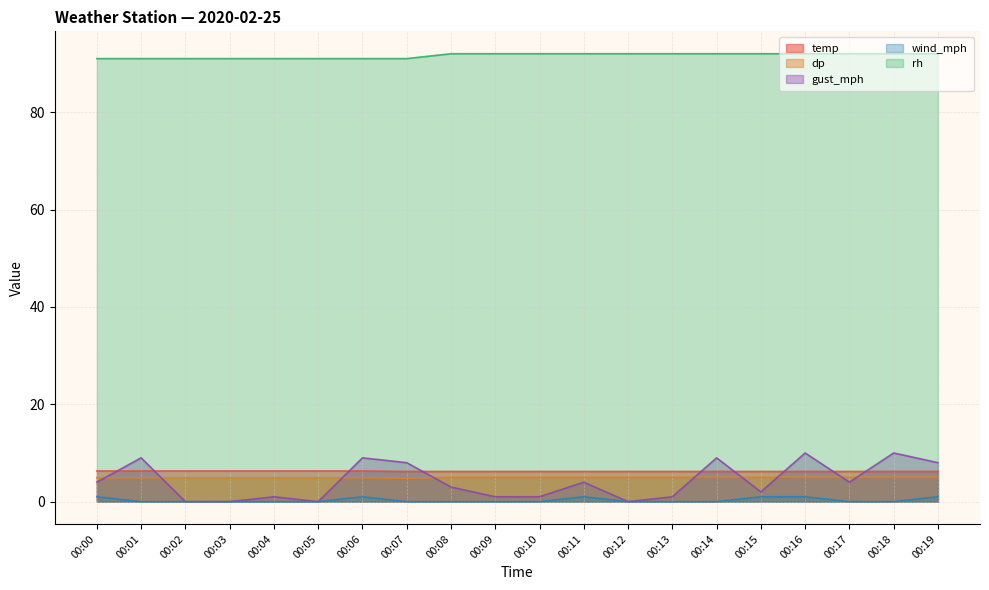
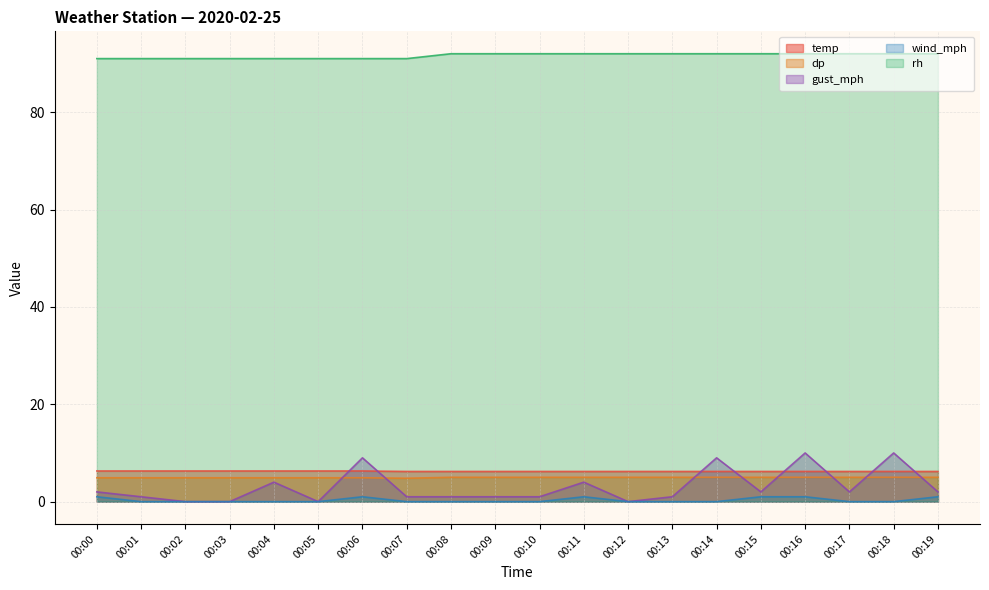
  {
    "gust_mph": {
-     "00:00": 4,
-     "00:01": 9,
-     "00:04": 1,
+     "00:00": 2,
+     "00:01": 1,
+     "00:04": 4,
      "00:06": 9,
-     "00:07": 8,
-     "00:08": 3,
+     "00:07": 1,
+     "00:08": 1,
      "00:09": 1,
      "00:10": 1,
      "00:11": 4,
      "00:13": 1,
      "00:14": 9,
      "00:15": 2,
      "00:16": 10,
-     "00:17": 4,
+     "00:17": 2,
      "00:18": 10,
-     "00:19": 8
+     "00:19": 2
    }
  }
